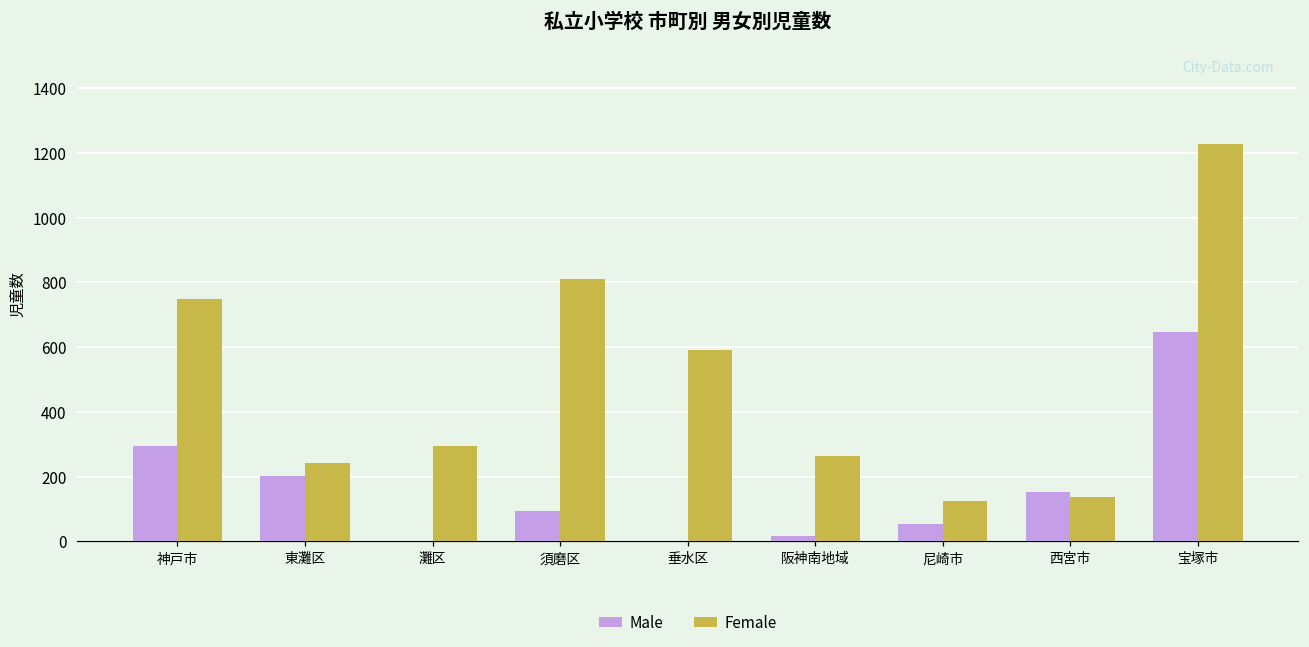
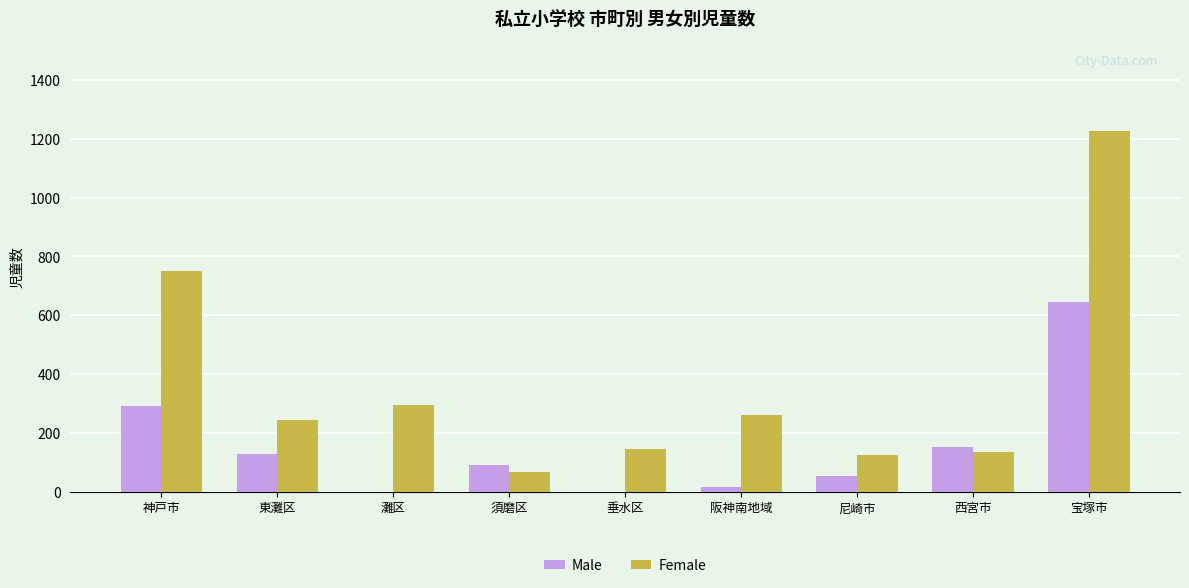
  {
    "Male": {
      "神戸市": 290,
-     "東灘区": 200,
+     "東灘区": 130,
      "灘区": 0,
      "須磨区": 90,
      "垂水区": 0,
      "阪神南地域": 20,
      "尼崎市": 50,
      "西宮市": 150,
      "宝塚市": 650
    },
    "Female": {
      "神戸市": 750,
      "東灘区": 240,
      "灘区": 290,
-     "須磨区": 810,
-     "垂水区": 590,
+     "須磨区": 70,
+     "垂水区": 150,
      "阪神南地域": 260,
      "尼崎市": 130,
      "西宮市": 140,
      "宝塚市": 1230
    }
  }
